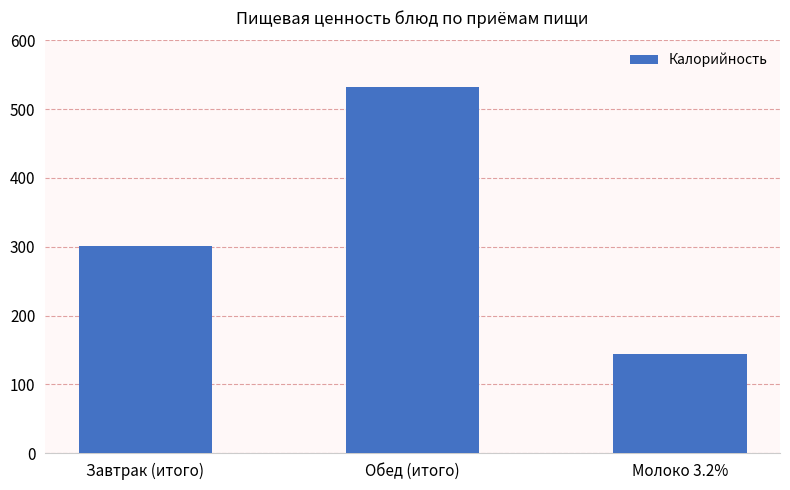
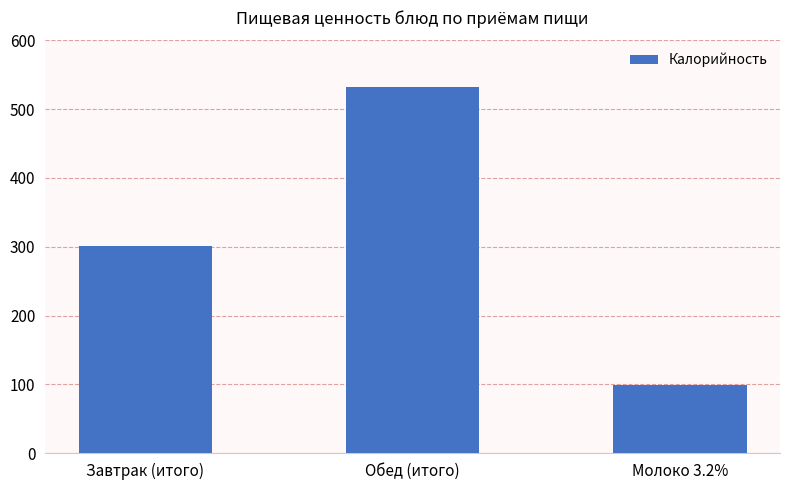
  {
    "Завтрак (итого)": 300,
    "Обед (итого)": 530,
-   "Молоко 3.2%": 140
+   "Молоко 3.2%": 100
  }
